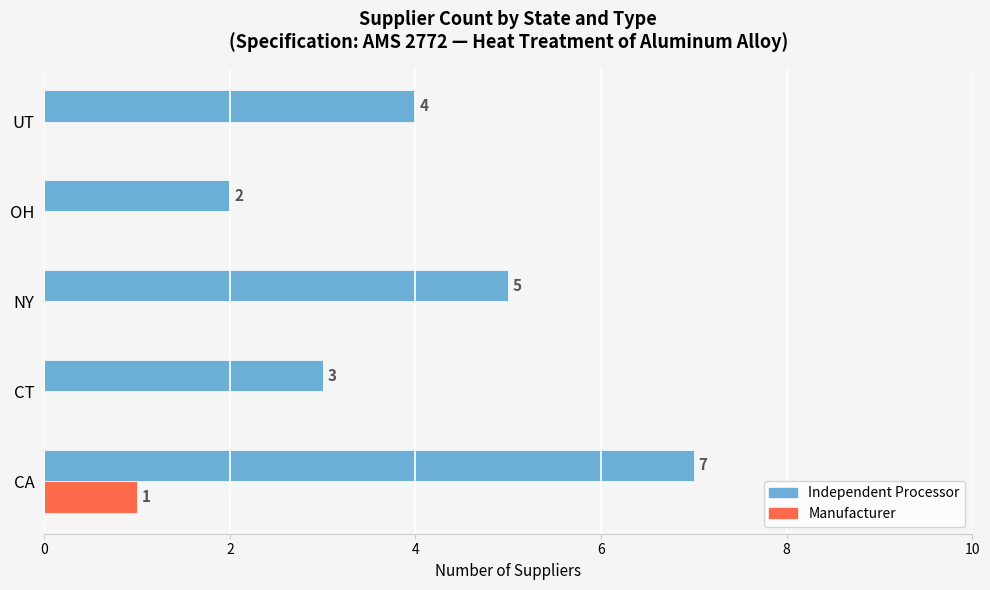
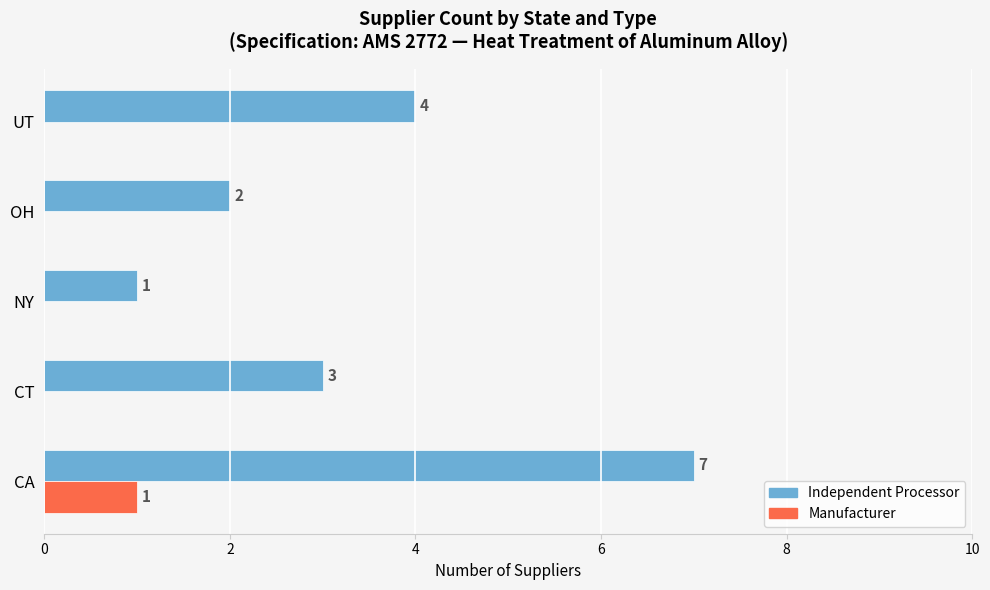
  {
    "Independent Processor": {
      "UT": 4,
      "OH": 2,
-     "NY": 5,
+     "NY": 1,
      "CT": 3,
      "CA": 7
    },
    "Manufacturer": {
      "CA": 1
    }
  }
